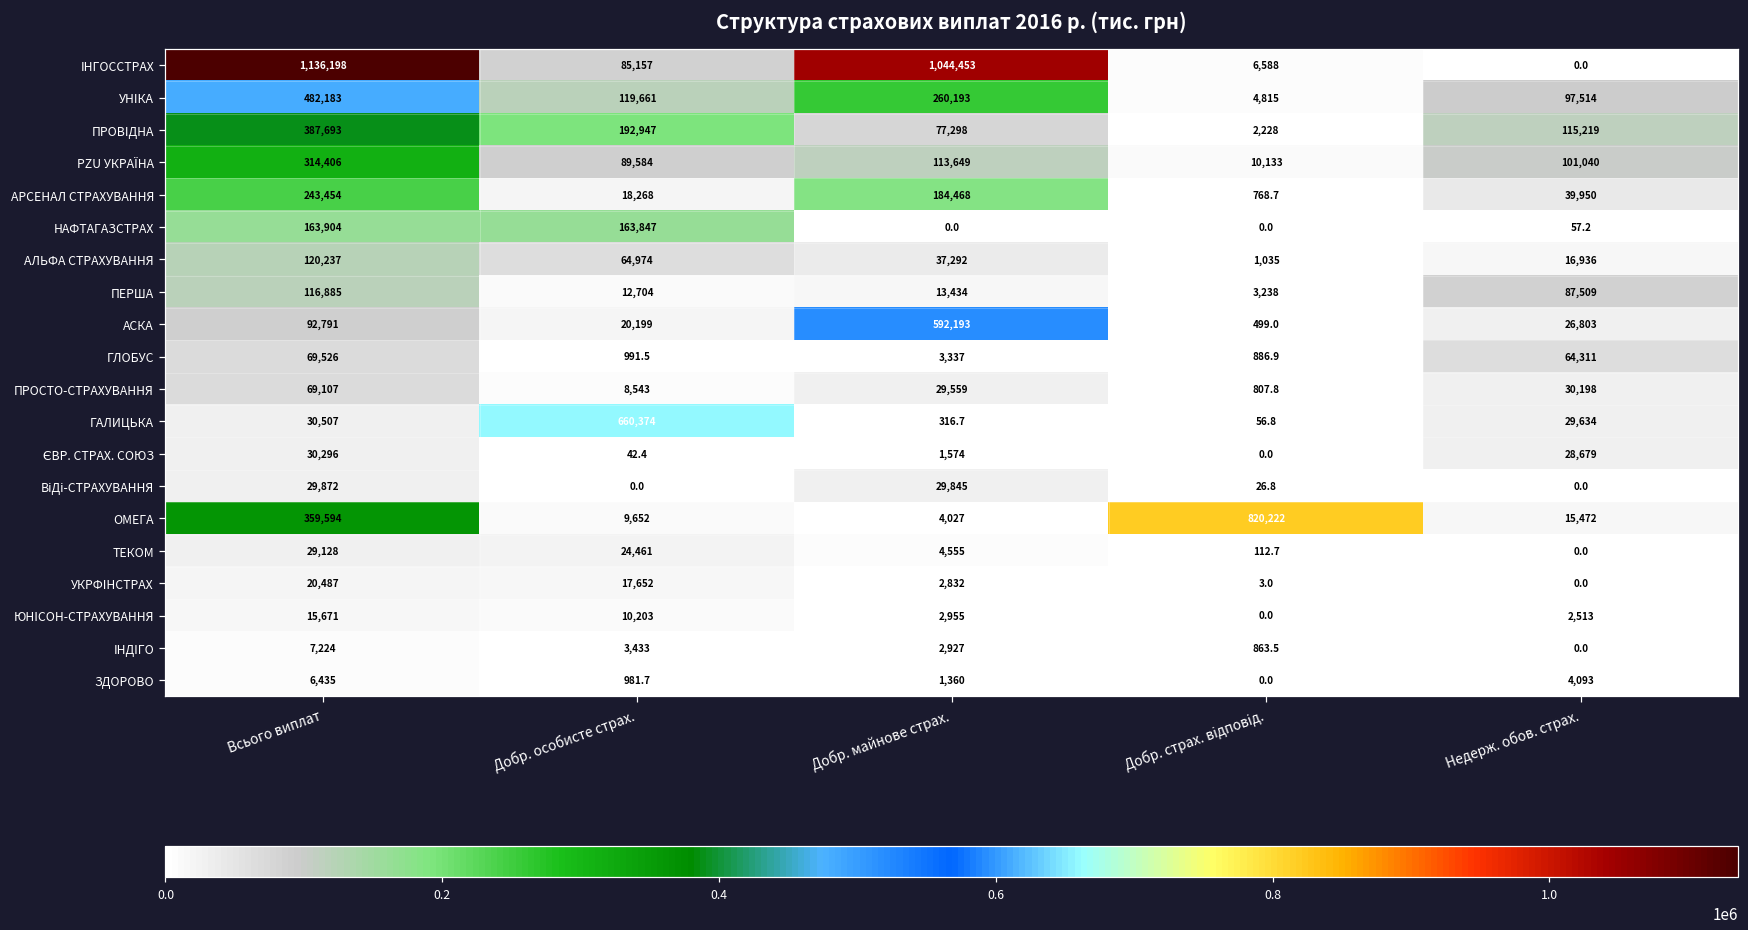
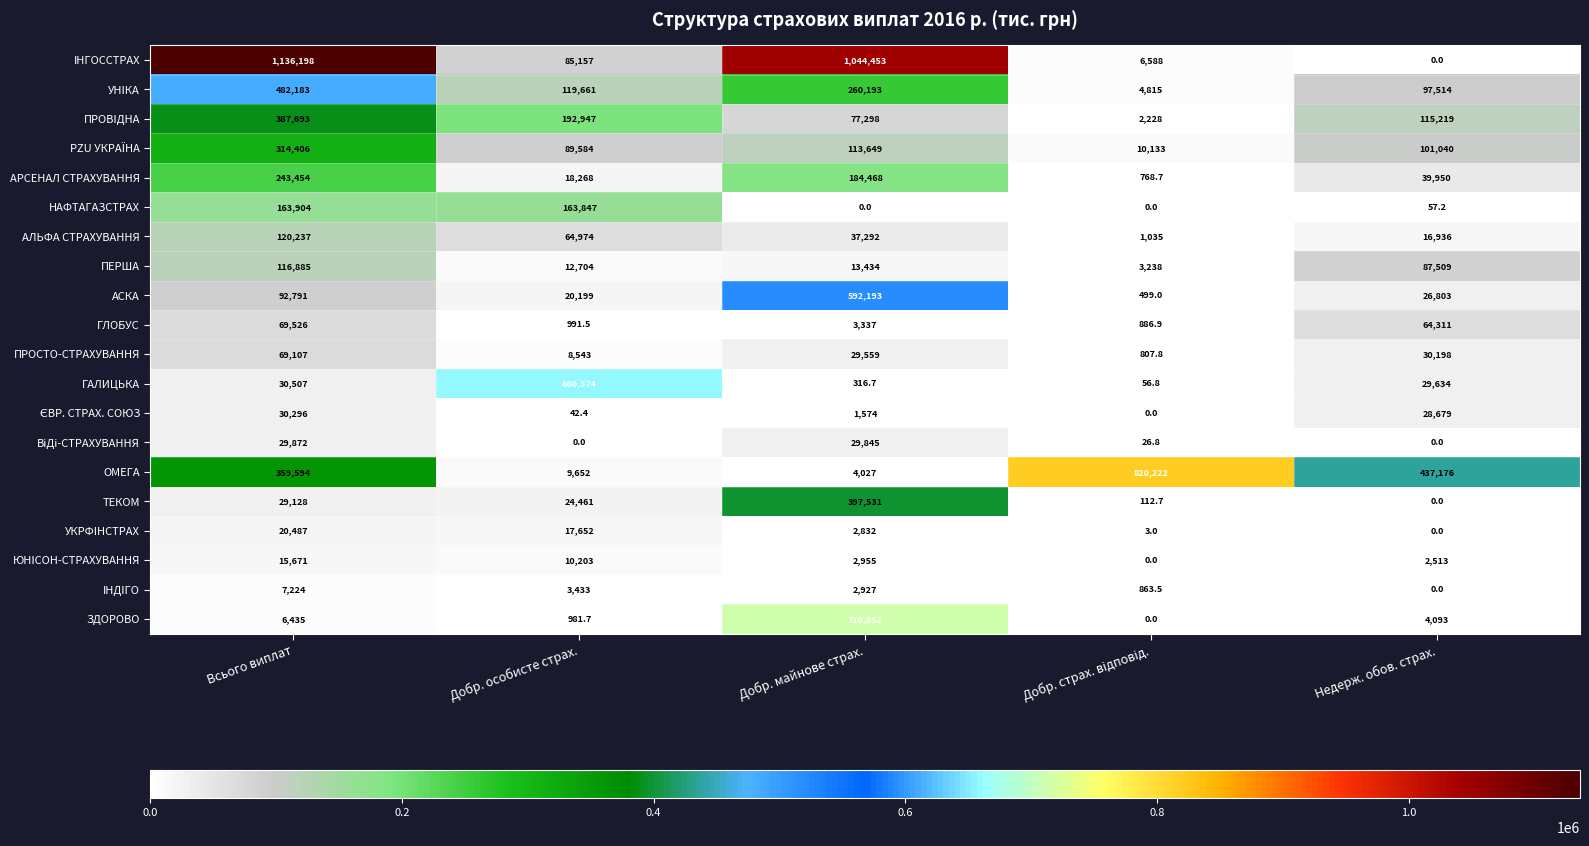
  {
    "ІНГОССТРАХ": {
      "Всього виплат": "1,136,198",
      "Добр. особисте страх.": "85,157",
      "Добр. майнове страх.": "1,044,453",
      "Добр. страх. відповід.": "6,588",
      "Недерж. обов. страх.": "0.0"
    },
    "УНІКА": {
      "Всього виплат": "482,183",
      "Добр. особисте страх.": "119,661",
      "Добр. майнове страх.": "260,193",
      "Добр. страх. відповід.": "4,815",
      "Недерж. обов. страх.": "97,514"
    },
    "ПРОВІДНА": {
      "Всього виплат": "387,693",
      "Добр. особисте страх.": "192,947",
      "Добр. майнове страх.": "77,298",
      "Добр. страх. відповід.": "2,228",
      "Недерж. обов. страх.": "115,219"
    },
    "PZU УКРАЇНА": {
      "Всього виплат": "314,406",
      "Добр. особисте страх.": "89,584",
      "Добр. майнове страх.": "113,649",
      "Добр. страх. відповід.": "10,133",
      "Недерж. обов. страх.": "101,040"
    },
    "АРСЕНАЛ СТРАХУВАННЯ": {
      "Всього виплат": "243,454",
      "Добр. особисте страх.": "18,268",
      "Добр. майнове страх.": "184,468",
      "Добр. страх. відповід.": "768.7",
      "Недерж. обов. страх.": "39,950"
    },
    "НАФТАГАЗСТРАХ": {
      "Всього виплат": "163,904",
      "Добр. особисте страх.": "163,847",
      "Добр. майнове страх.": "0.0",
      "Добр. страх. відповід.": "0.0",
      "Недерж. обов. страх.": "57.2"
    },
    "АЛЬФА СТРАХУВАННЯ": {
      "Всього виплат": "120,237",
      "Добр. особисте страх.": "64,974",
      "Добр. майнове страх.": "37,292",
      "Добр. страх. відповід.": "1,035",
      "Недерж. обов. страх.": "16,936"
    },
    "ПЕРША": {
      "Всього виплат": "116,885",
      "Добр. особисте страх.": "12,704",
      "Добр. майнове страх.": "13,434",
      "Добр. страх. відповід.": "3,238",
      "Недерж. обов. страх.": "87,509"
    },
    "АСКА": {
      "Всього виплат": "92,791",
      "Добр. особисте страх.": "20,199",
      "Добр. майнове страх.": "592,193",
      "Добр. страх. відповід.": "499.0",
      "Недерж. обов. страх.": "26,803"
    },
    "ГЛОБУС": {
      "Всього виплат": "69,526",
      "Добр. особисте страх.": "991.5",
      "Добр. майнове страх.": "3,337",
      "Добр. страх. відповід.": "886.9",
      "Недерж. обов. страх.": "64,311"
    },
    "ПРОСТО-СТРАХУВАННЯ": {
      "Всього виплат": "69,107",
      "Добр. особисте страх.": "8,543",
      "Добр. майнове страх.": "29,559",
      "Добр. страх. відповід.": "807.8",
      "Недерж. обов. страх.": "30,198"
    },
    "ГАЛИЦЬКА": {
      "Всього виплат": "30,507",
      "Добр. особисте страх.": "660,374",
      "Добр. майнове страх.": "316.7",
      "Добр. страх. відповід.": "56.8",
      "Недерж. обов. страх.": "29,634"
    },
    "ЄВР. СТРАХ. СОЮЗ": {
      "Всього виплат": "30,296",
      "Добр. особисте страх.": "42.4",
      "Добр. майнове страх.": "1,574",
      "Добр. страх. відповід.": "0.0",
      "Недерж. обов. страх.": "28,679"
    },
    "ВіДі-СТРАХУВАННЯ": {
      "Всього виплат": "29,872",
      "Добр. особисте страх.": "0.0",
      "Добр. майнове страх.": "29,845",
      "Добр. страх. відповід.": "26.8",
      "Недерж. обов. страх.": "0.0"
    },
    "ОМЕГА": {
      "Всього виплат": "359,594",
      "Добр. особисте страх.": "9,652",
      "Добр. майнове страх.": "4,027",
      "Добр. страх. відповід.": "820,222",
-     "Недерж. обов. страх.": "15,472"
+     "Недерж. обов. страх.": "437,176"
    },
    "ТЕКОМ": {
      "Всього виплат": "29,128",
      "Добр. особисте страх.": "24,461",
-     "Добр. майнове страх.": "4,555",
+     "Добр. майнове страх.": "397,531",
      "Добр. страх. відповід.": "112.7",
      "Недерж. обов. страх.": "0.0"
    },
    "УКРФІНСТРАХ": {
      "Всього виплат": "20,487",
      "Добр. особисте страх.": "17,652",
      "Добр. майнове страх.": "2,832",
      "Добр. страх. відповід.": "3.0",
      "Недерж. обов. страх.": "0.0"
    },
    "ЮНІСОН-СТРАХУВАННЯ": {
      "Всього виплат": "15,671",
      "Добр. особисте страх.": "10,203",
      "Добр. майнове страх.": "2,955",
      "Добр. страх. відповід.": "0.0",
      "Недерж. обов. страх.": "2,513"
    },
    "ІНДІГО": {
      "Всього виплат": "7,224",
      "Добр. особисте страх.": "3,433",
      "Добр. майнове страх.": "2,927",
      "Добр. страх. відповід.": "863.5",
      "Недерж. обов. страх.": "0.0"
    },
    "ЗДОРОВО": {
      "Всього виплат": "6,435",
      "Добр. особисте страх.": "981.7",
-     "Добр. майнове страх.": "1,360",
+     "Добр. майнове страх.": "710,852",
      "Добр. страх. відповід.": "0.0",
      "Недерж. обов. страх.": "4,093"
    }
  }
